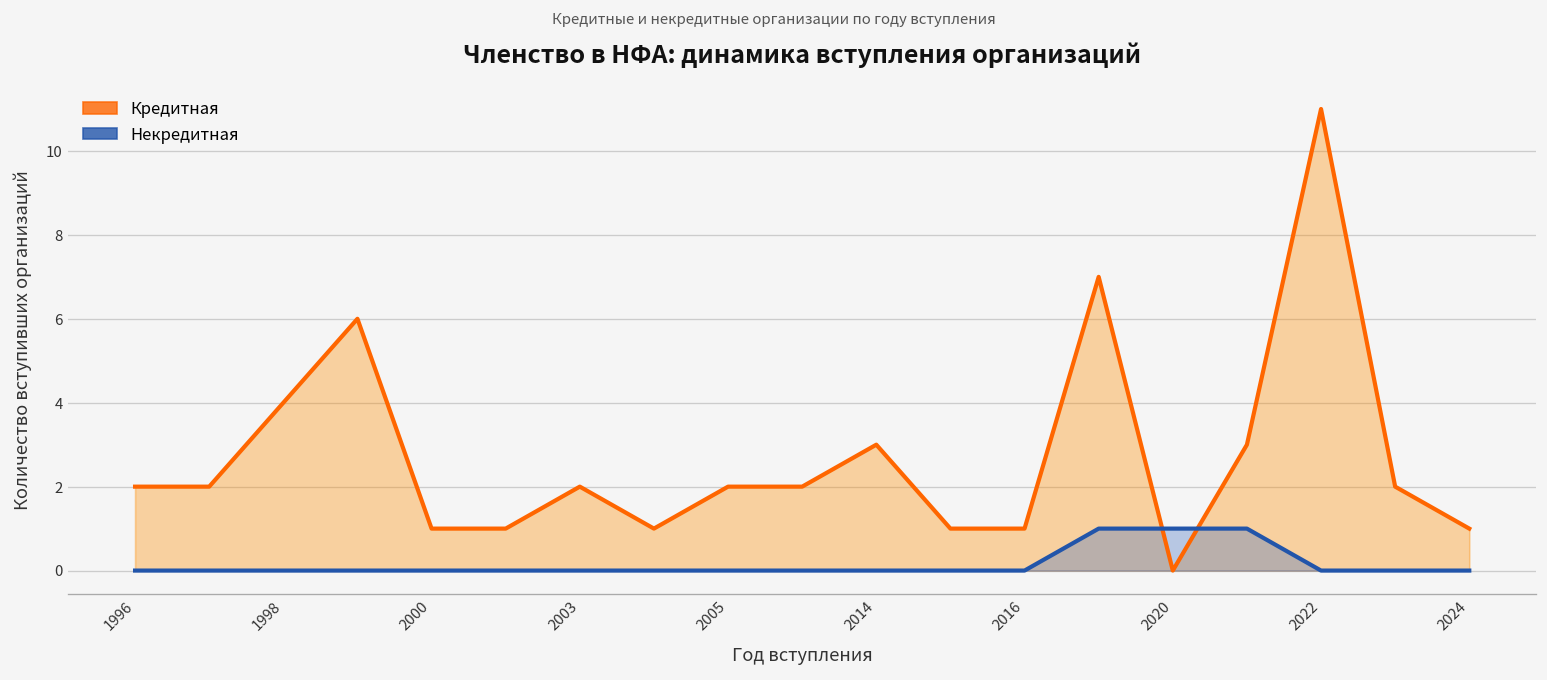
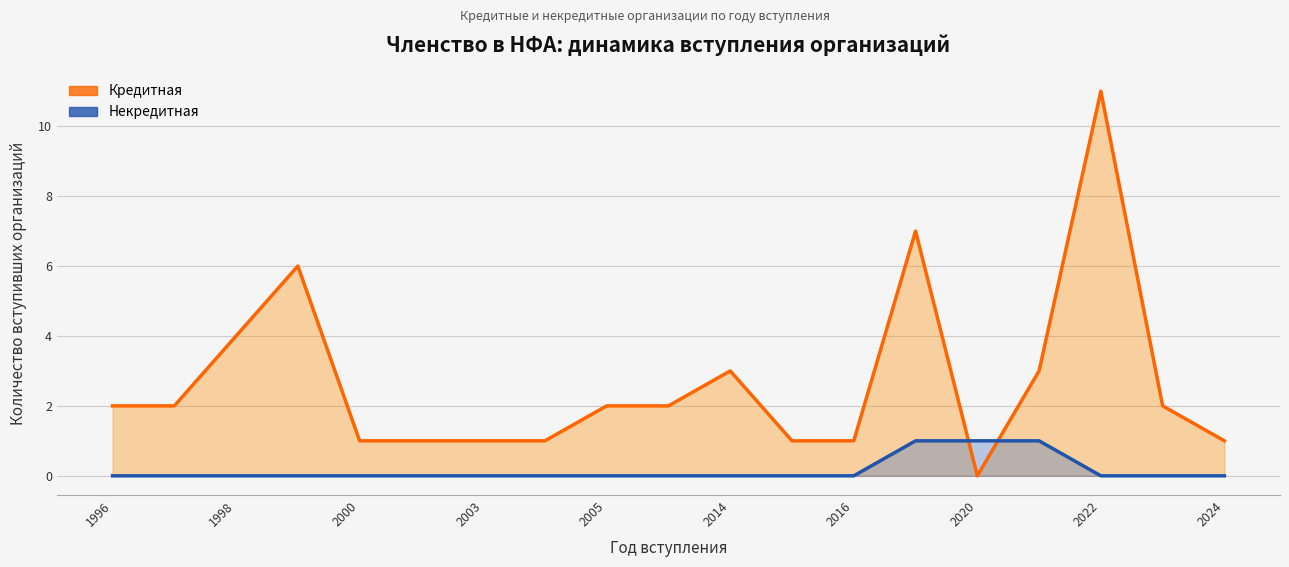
  {
    "Кредитная": {
      "1996": 2,
      "1998": 4,
      "2000": 1,
-     "2003": 2,
+     "2003": 1,
      "2005": 2,
      "2014": 3,
      "2016": 1,
      "2020": 0,
      "2022": 11,
      "2024": 1
    }
  }
